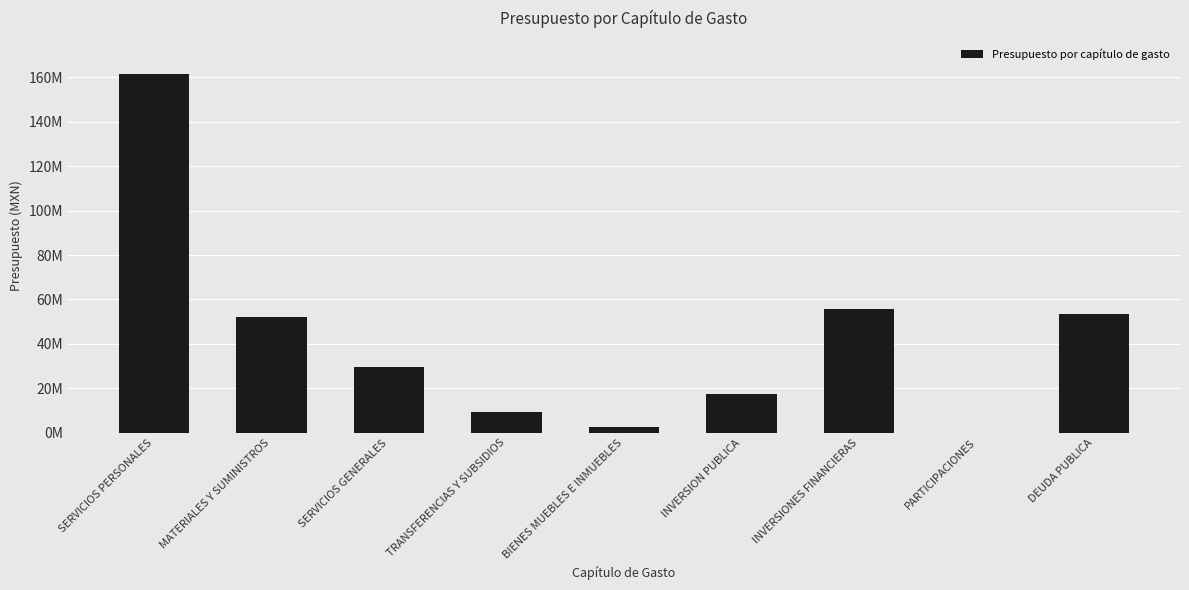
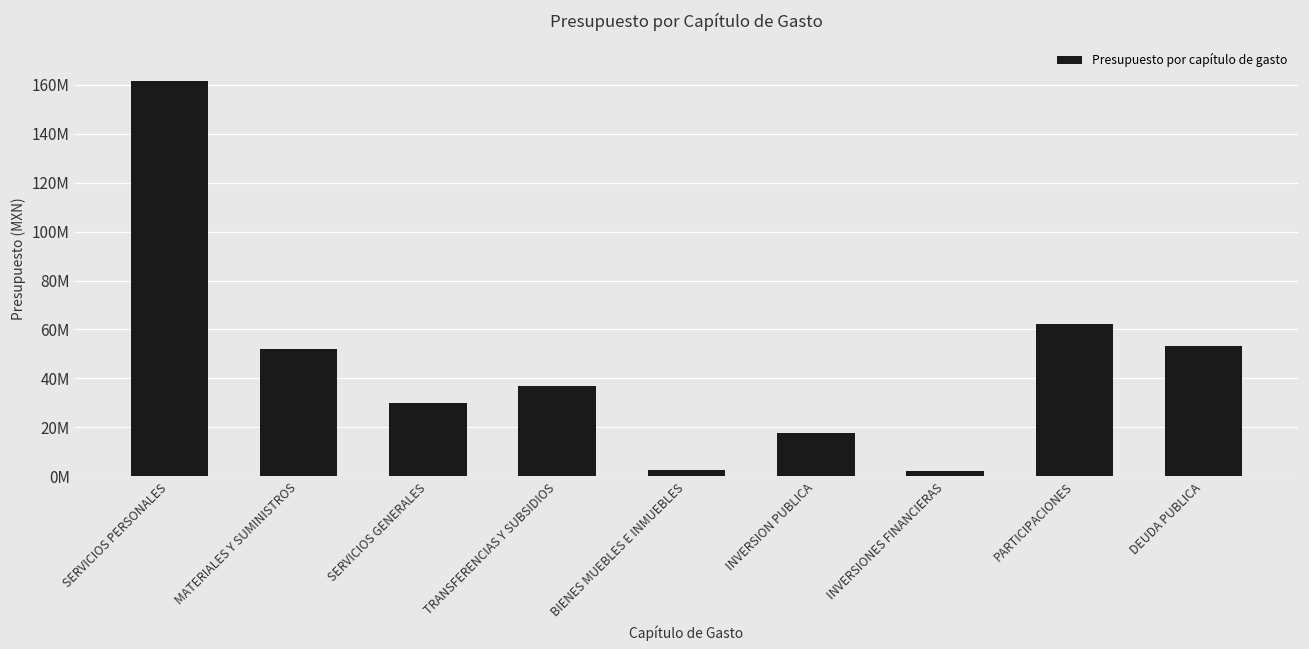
  {
    "SERVICIOS PERSONALES": 161000000,
    "MATERIALES Y SUMINISTROS": 52000000,
    "SERVICIOS GENERALES": 30000000,
-   "TRANSFERENCIAS Y SUBSIDIOS": 10000000,
+   "TRANSFERENCIAS Y SUBSIDIOS": 37000000,
    "BIENES MUEBLES E INMUEBLES": 3000000,
    "INVERSION PUBLICA": 18000000,
-   "INVERSIONES FINANCIERAS": 56000000,
-   "PARTICIPACIONES": 0,
+   "INVERSIONES FINANCIERAS": 2000000,
+   "PARTICIPACIONES": 62000000,
    "DEUDA PUBLICA": 53000000
  }
